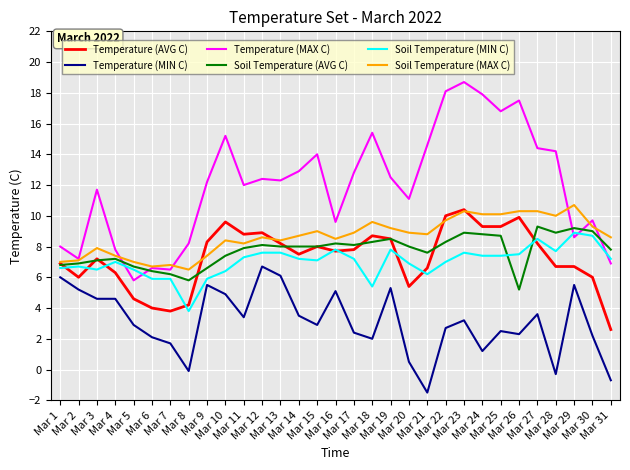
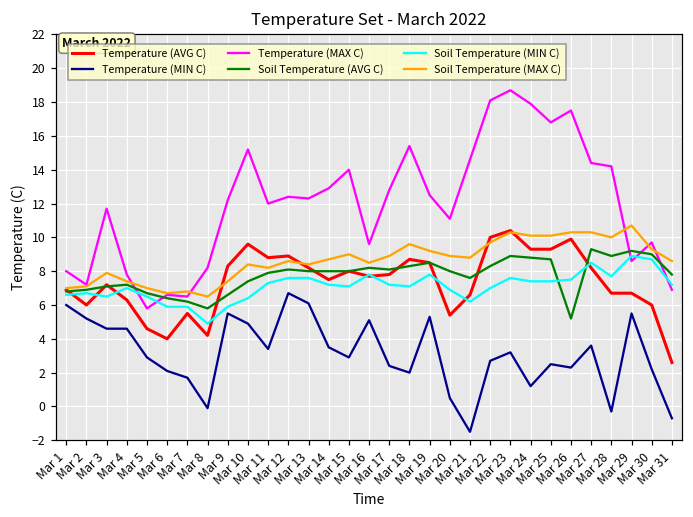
  {
    "Temperature (AVG C)": {
      "Mar 2": 6.0,
      "Mar 4": 6.3,
      "Mar 5": 4.6,
      "Mar 6": 4.0,
-     "Mar 7": 3.8,
+     "Mar 7": 5.5,
      "Mar 8": 4.2,
      "Mar 9": 8.3,
      "Mar 10": 9.6,
      "Mar 11": 8.8,
      "Mar 12": 8.9,
      "Mar 13": 8.2,
      "Mar 14": 7.5,
      "Mar 17": 7.8,
      "Mar 18": 8.7,
      "Mar 20": 5.4,
      "Mar 21": 6.6,
      "Mar 22": 10.0,
      "Mar 24": 9.3,
      "Mar 25": 9.3,
      "Mar 26": 9.9,
      "Mar 27": 8.2,
      "Mar 28": 6.7,
      "Mar 29": 6.7,
      "Mar 30": 6.0,
      "Mar 31": 2.6
    },
    "Temperature (MIN C)": {
      "Mar 1": 6.0,
      "Mar 2": 5.2,
      "Mar 3": 4.6,
      "Mar 4": 4.6,
      "Mar 5": 2.9,
      "Mar 6": 2.1,
      "Mar 7": 1.7,
      "Mar 8": -0.1,
      "Mar 9": 5.5,
      "Mar 10": 4.9,
      "Mar 11": 3.4,
      "Mar 12": 6.7,
      "Mar 13": 6.1,
      "Mar 14": 3.5,
      "Mar 15": 2.9,
      "Mar 16": 5.1,
      "Mar 17": 2.4,
      "Mar 18": 2.0,
      "Mar 19": 5.3,
      "Mar 20": 0.5,
      "Mar 21": -1.5,
      "Mar 22": 2.7,
      "Mar 23": 3.2,
      "Mar 24": 1.2,
      "Mar 25": 2.5,
      "Mar 26": 2.3,
      "Mar 27": 3.6,
      "Mar 28": -0.3,
      "Mar 29": 5.5,
      "Mar 30": 2.2,
      "Mar 31": -0.7
    },
    "Temperature (MAX C)": {
      "Mar 1": 8.0,
      "Mar 3": 11.7,
      "Mar 4": 7.8,
      "Mar 5": 5.8,
      "Mar 7": 6.5,
      "Mar 8": 8.2,
      "Mar 9": 12.2,
      "Mar 10": 15.2,
      "Mar 11": 12.0,
      "Mar 12": 12.4,
      "Mar 13": 12.3,
      "Mar 14": 12.9,
      "Mar 15": 14.0,
      "Mar 16": 9.6,
      "Mar 17": 12.8,
      "Mar 18": 15.4,
      "Mar 19": 12.5,
      "Mar 20": 11.1,
      "Mar 21": 14.6,
      "Mar 22": 18.1,
      "Mar 23": 18.7,
      "Mar 24": 17.9,
      "Mar 25": 16.8,
      "Mar 26": 17.5,
      "Mar 27": 14.4,
      "Mar 28": 14.2,
      "Mar 29": 8.6,
      "Mar 30": 9.7,
      "Mar 31": 6.9
    },
    "Soil Temperature (AVG C)": {
      "Mar 2": 6.9,
      "Mar 4": 7.2,
      "Mar 5": 6.7,
      "Mar 6": 6.4,
      "Mar 7": 6.2,
      "Mar 8": 5.8,
      "Mar 9": 6.6,
      "Mar 10": 7.4,
      "Mar 11": 7.9,
      "Mar 12": 8.1,
      "Mar 13": 8.0,
      "Mar 14": 8.0,
      "Mar 16": 8.2,
      "Mar 17": 8.1,
      "Mar 18": 8.3,
      "Mar 20": 8.0,
      "Mar 21": 7.6,
      "Mar 22": 8.3,
      "Mar 23": 8.9,
      "Mar 24": 8.8,
      "Mar 25": 8.7,
      "Mar 26": 5.2,
      "Mar 27": 9.3,
      "Mar 28": 8.9,
      "Mar 29": 9.2,
      "Mar 30": 9.0,
      "Mar 31": 7.8
    },
    "Soil Temperature (MIN C)": {
      "Mar 1": 6.6,
      "Mar 2": 6.7,
      "Mar 3": 6.5,
      "Mar 4": 7.0,
      "Mar 5": 6.5,
      "Mar 6": 5.9,
      "Mar 7": 5.9,
-     "Mar 8": 3.8,
+     "Mar 8": 4.9,
      "Mar 9": 5.9,
      "Mar 10": 6.4,
      "Mar 11": 7.3,
      "Mar 12": 7.6,
      "Mar 13": 7.6,
      "Mar 14": 7.2,
      "Mar 15": 7.1,
      "Mar 17": 7.2,
-     "Mar 18": 5.4,
+     "Mar 18": 7.1,
      "Mar 19": 7.8,
      "Mar 20": 6.9,
      "Mar 21": 6.2,
      "Mar 22": 7.0,
      "Mar 23": 7.6,
      "Mar 24": 7.4,
      "Mar 25": 7.4,
      "Mar 26": 7.5,
      "Mar 27": 8.5,
      "Mar 28": 7.7,
      "Mar 29": 8.9,
      "Mar 30": 8.7,
      "Mar 31": 7.2
    },
    "Soil Temperature (MAX C)": {
      "Mar 3": 7.9,
      "Mar 4": 7.4,
      "Mar 5": 7.0,
      "Mar 7": 6.8,
      "Mar 8": 6.5,
      "Mar 9": 7.4,
      "Mar 10": 8.4,
      "Mar 11": 8.2,
      "Mar 12": 8.6,
      "Mar 13": 8.4,
      "Mar 14": 8.7,
      "Mar 15": 9.0,
      "Mar 16": 8.5,
      "Mar 17": 8.9,
      "Mar 18": 9.6,
      "Mar 19": 9.2,
      "Mar 20": 8.9,
      "Mar 21": 8.8,
      "Mar 22": 9.7,
      "Mar 24": 10.1,
      "Mar 25": 10.1,
      "Mar 26": 10.3,
      "Mar 27": 10.3,
      "Mar 28": 10.0,
      "Mar 29": 10.7,
      "Mar 30": 9.3,
      "Mar 31": 8.6
    }
  }
